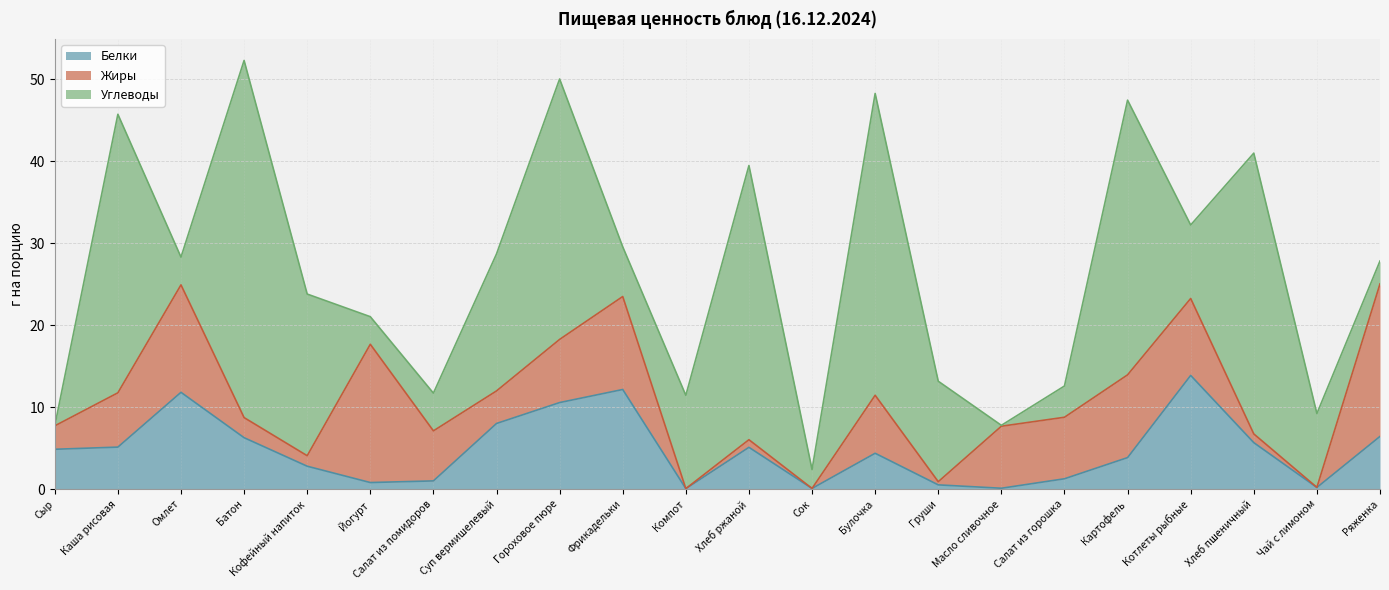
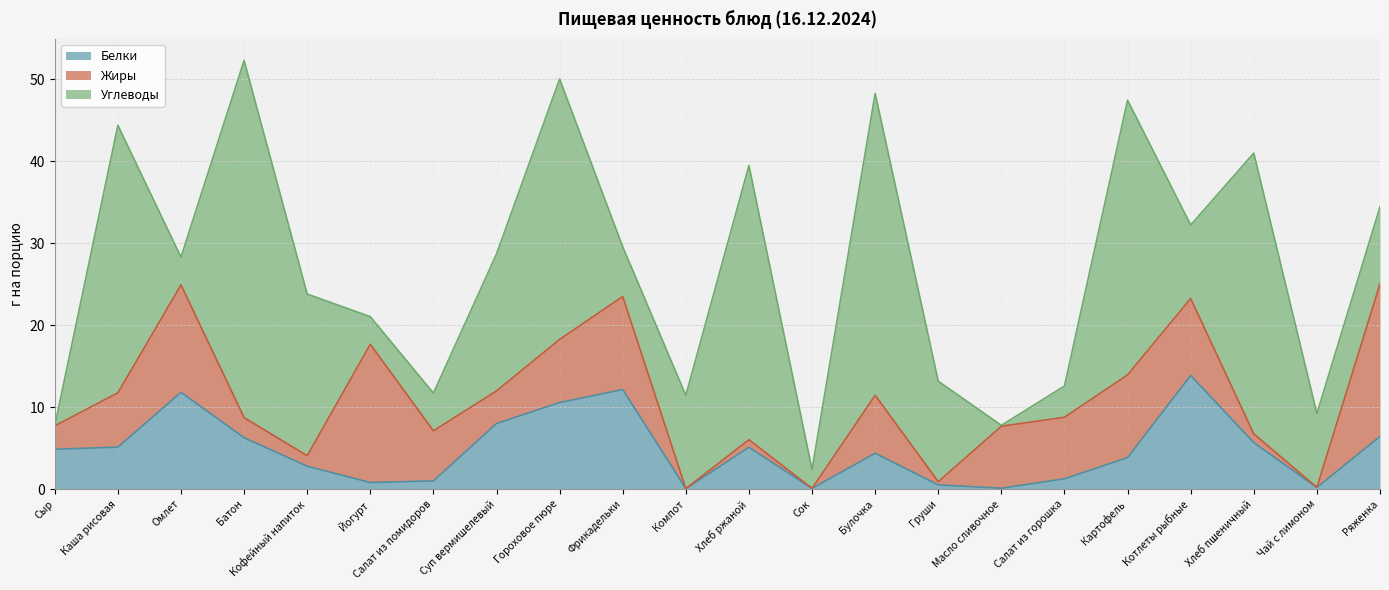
  {
    "Белки": {
      "Сыр": 5,
      "Каша рисовая": 5,
      "Омлет": 12,
      "Батон": 6,
      "Кофейный напиток": 3,
      "Йогурт": 1,
      "Салат из помидоров": 1,
      "Суп вермишелевый": 8,
      "Гороховое пюре": 11,
      "Фрикадельки": 12,
      "Хлеб ржаной": 5,
      "Булочка": 4,
      "Груши": 1,
      "Масло сливочное": 0,
      "Салат из горошка": 1,
      "Картофель": 4,
      "Котлеты рыбные": 14,
      "Хлеб пшеничный": 6,
      "Ряженка": 6
    },
    "Жиры": {
      "Каша рисовая": 7,
      "Омлет": 13,
      "Батон": 2,
      "Кофейный напиток": 1,
      "Йогурт": 17,
      "Салат из помидоров": 6,
      "Суп вермишелевый": 4,
      "Гороховое пюре": 8,
      "Фрикадельки": 11,
      "Хлеб ржаной": 1,
      "Булочка": 7,
      "Груши": 0,
      "Салат из горошка": 8,
      "Картофель": 10,
      "Котлеты рыбные": 9,
      "Хлеб пшеничный": 1,
      "Ряженка": 19
    },
    "Углеводы": {
-     "Каша рисовая": 34,
+     "Каша рисовая": 33,
      "Омлет": 3,
      "Батон": 44,
      "Кофейный напиток": 20,
      "Йогурт": 3,
      "Салат из помидоров": 5,
      "Суп вермишелевый": 17,
      "Гороховое пюре": 32,
      "Фрикадельки": 6,
      "Компот": 11,
      "Хлеб ржаной": 33,
      "Сок": 2,
      "Булочка": 37,
      "Груши": 12,
      "Салат из горошка": 4,
      "Картофель": 33,
      "Котлеты рыбные": 9,
      "Хлеб пшеничный": 34,
      "Чай с лимоном": 9,
-     "Ряженка": 3
+     "Ряженка": 9
    }
  }
